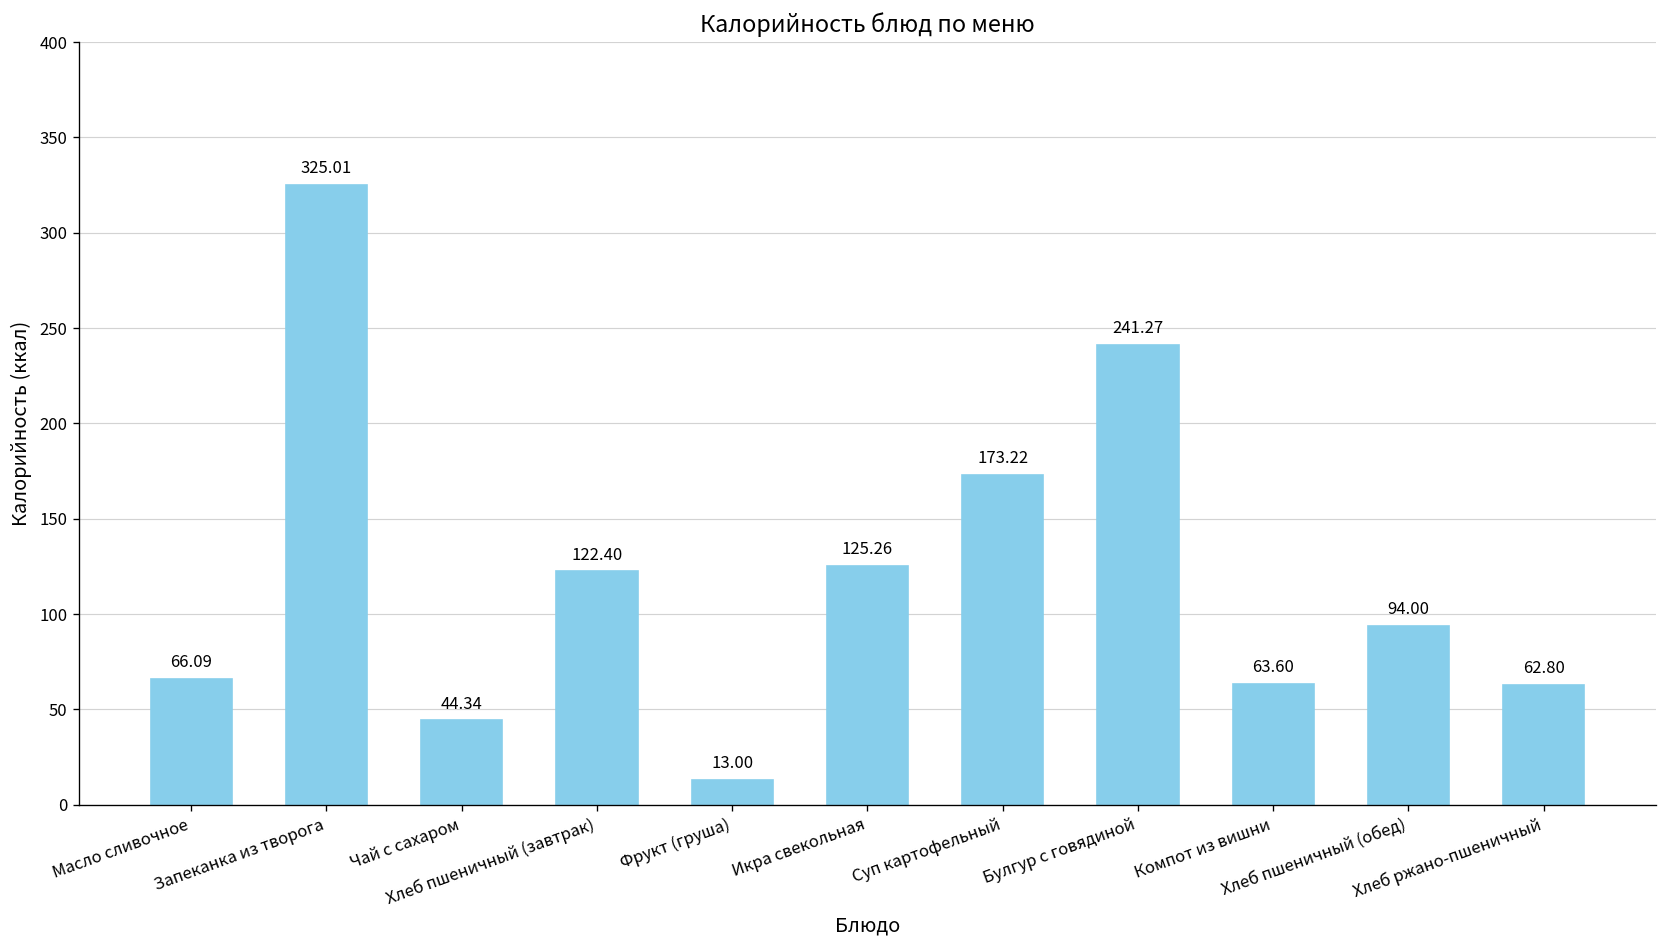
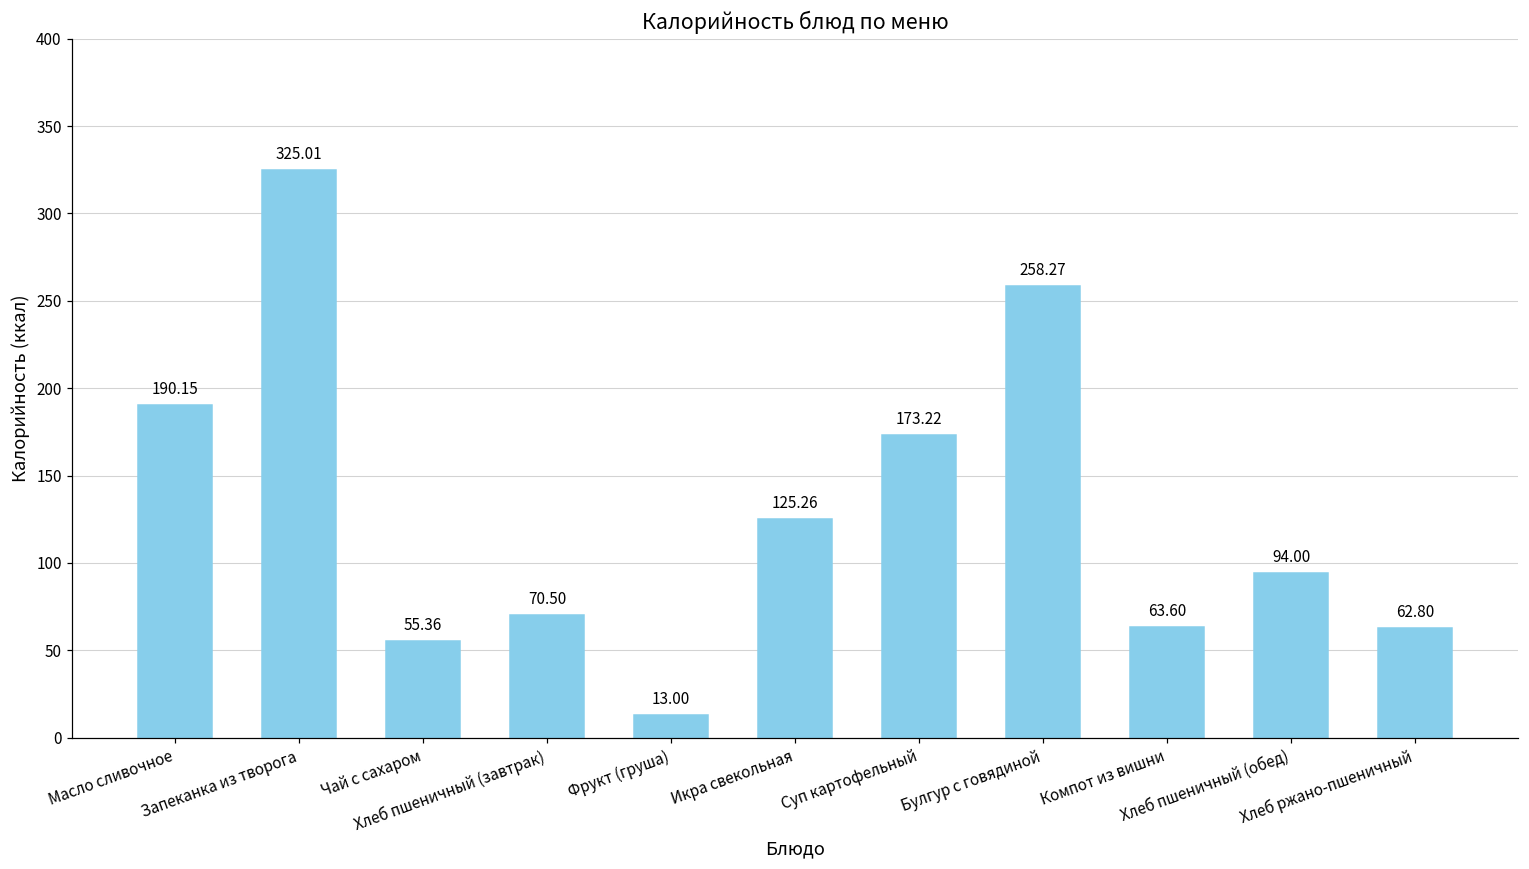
  {
-   "Масло сливочное": 66.09,
+   "Масло сливочное": 190.15,
    "Запеканка из творога": 325.01,
-   "Чай с сахаром": 44.34,
-   "Хлеб пшеничный (завтрак)": 122.40,
+   "Чай с сахаром": 55.36,
+   "Хлеб пшеничный (завтрак)": 70.50,
    "Фрукт (груша)": 13.00,
    "Икра свекольная": 125.26,
    "Суп картофельный": 173.22,
-   "Булгур с говядиной": 241.27,
+   "Булгур с говядиной": 258.27,
    "Компот из вишни": 63.60,
    "Хлеб пшеничный (обед)": 94.00,
    "Хлеб ржано-пшеничный": 62.80
  }
